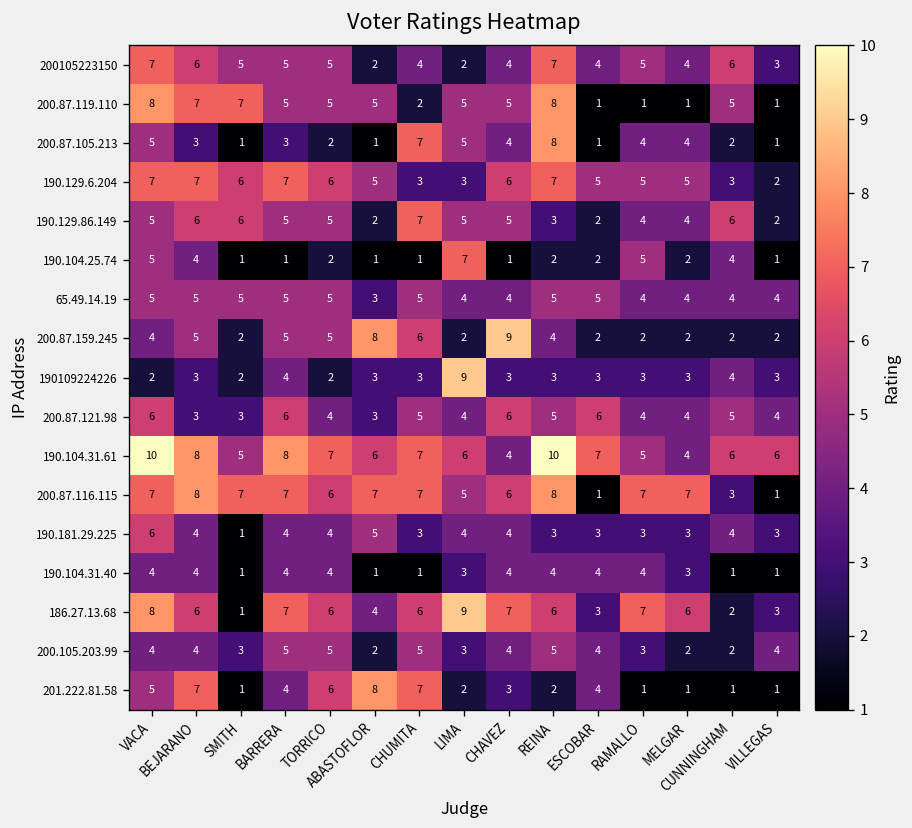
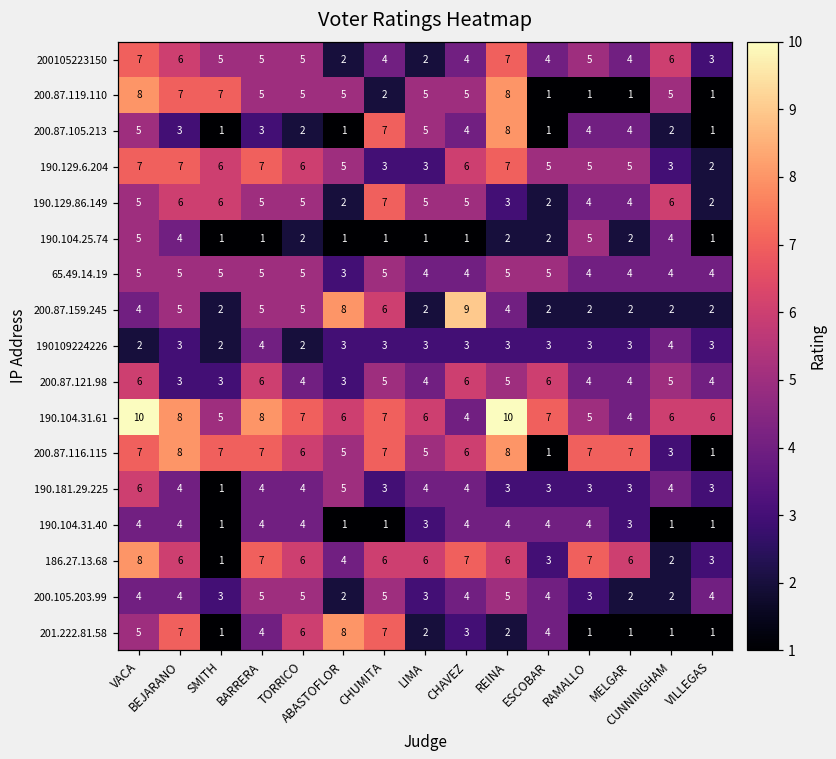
  {
    "190.104.25.74": {
      "VACA": 5,
      "BEJARANO": 4,
      "SMITH": 1,
      "BARRERA": 1,
      "TORRICO": 2,
      "ABASTOFLOR": 1,
      "CHUMITA": 1,
-     "LIMA": 7,
+     "LIMA": 1,
      "CHAVEZ": 1,
      "REINA": 2,
      "ESCOBAR": 2,
      "RAMALLO": 5,
      "MELGAR": 2,
      "CUNNINGHAM": 4,
      "VILLEGAS": 1
    },
    "190109224226": {
      "VACA": 2,
      "BEJARANO": 3,
      "SMITH": 2,
      "BARRERA": 4,
      "TORRICO": 2,
      "ABASTOFLOR": 3,
      "CHUMITA": 3,
-     "LIMA": 9,
+     "LIMA": 3,
      "CHAVEZ": 3,
      "REINA": 3,
      "ESCOBAR": 3,
      "RAMALLO": 3,
      "MELGAR": 3,
      "CUNNINGHAM": 4,
      "VILLEGAS": 3
    },
    "200.87.116.115": {
      "VACA": 7,
      "BEJARANO": 8,
      "SMITH": 7,
      "BARRERA": 7,
      "TORRICO": 6,
-     "ABASTOFLOR": 7,
+     "ABASTOFLOR": 5,
      "CHUMITA": 7,
      "LIMA": 5,
      "CHAVEZ": 6,
      "REINA": 8,
      "ESCOBAR": 1,
      "RAMALLO": 7,
      "MELGAR": 7,
      "CUNNINGHAM": 3,
      "VILLEGAS": 1
    },
    "186.27.13.68": {
      "VACA": 8,
      "BEJARANO": 6,
      "SMITH": 1,
      "BARRERA": 7,
      "TORRICO": 6,
      "ABASTOFLOR": 4,
      "CHUMITA": 6,
-     "LIMA": 9,
+     "LIMA": 6,
      "CHAVEZ": 7,
      "REINA": 6,
      "ESCOBAR": 3,
      "RAMALLO": 7,
      "MELGAR": 6,
      "CUNNINGHAM": 2,
      "VILLEGAS": 3
    }
  }
